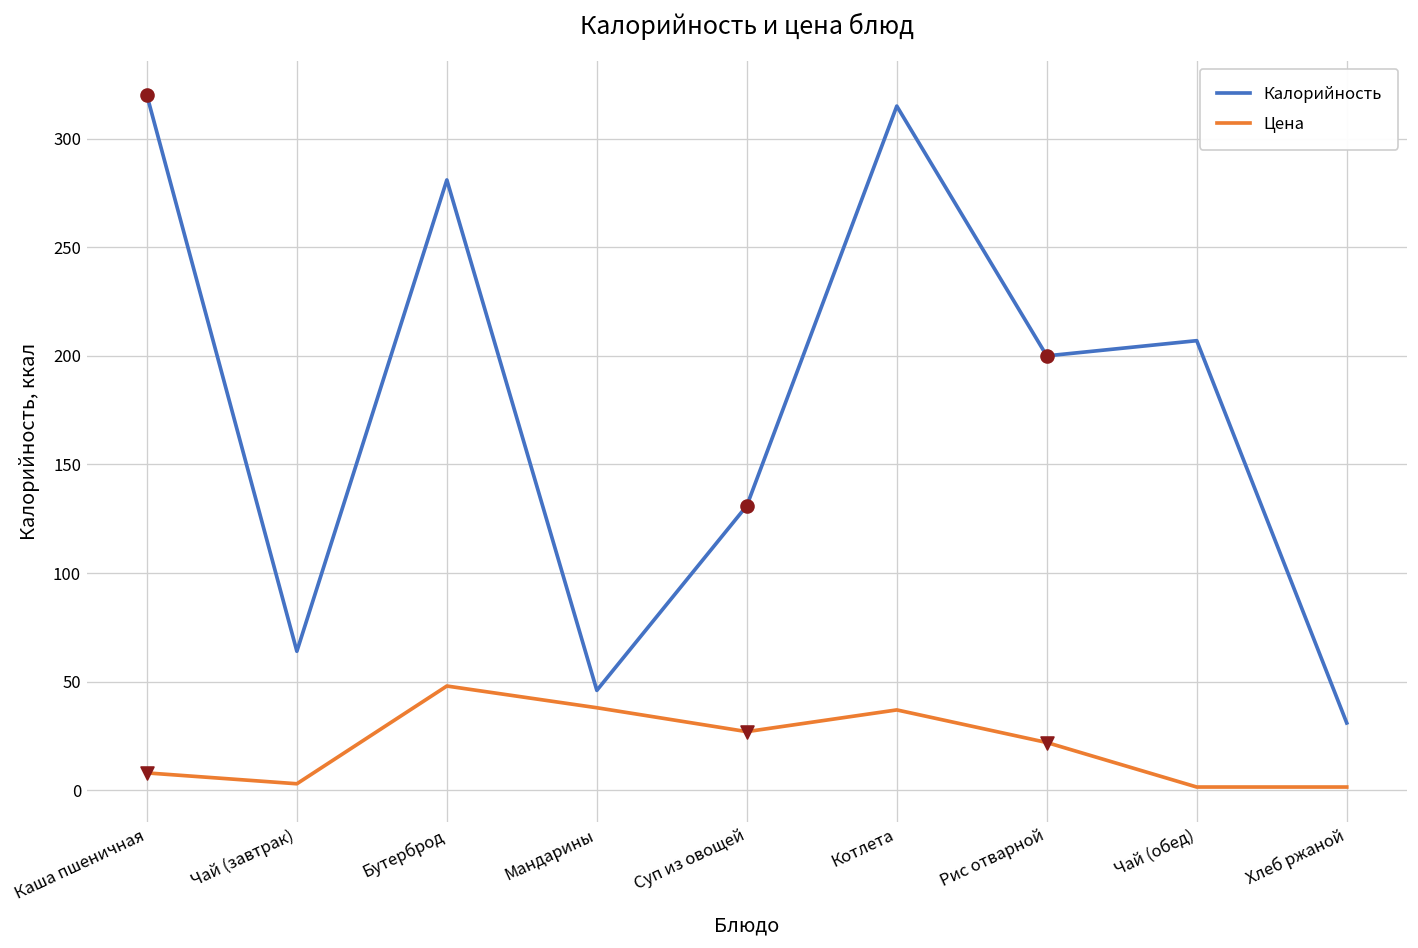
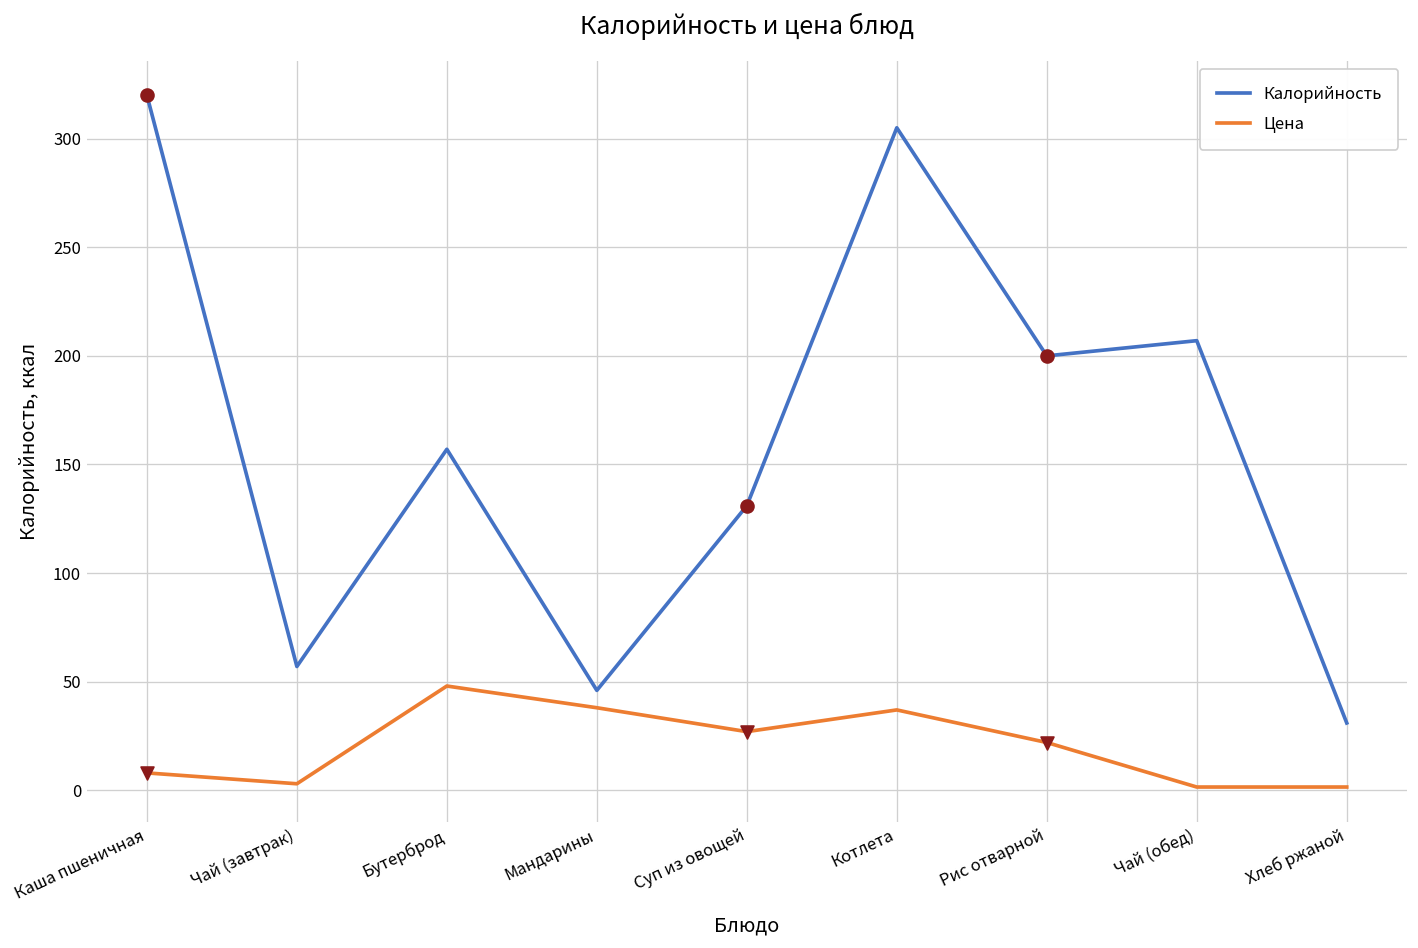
  {
    "Калорийность": {
-     "Чай (завтрак)": 64,
-     "Бутерброд": 281,
+     "Чай (завтрак)": 57,
+     "Бутерброд": 157,
      "Мандарины": 46,
-     "Котлета": 315,
+     "Котлета": 305,
      "Чай (обед)": 207,
      "Хлеб ржаной": 31
    },
    "Цена": {
      "Чай (завтрак)": 3,
      "Бутерброд": 48,
      "Мандарины": 38,
      "Котлета": 37,
      "Чай (обед)": 2,
      "Хлеб ржаной": 2
    }
  }
